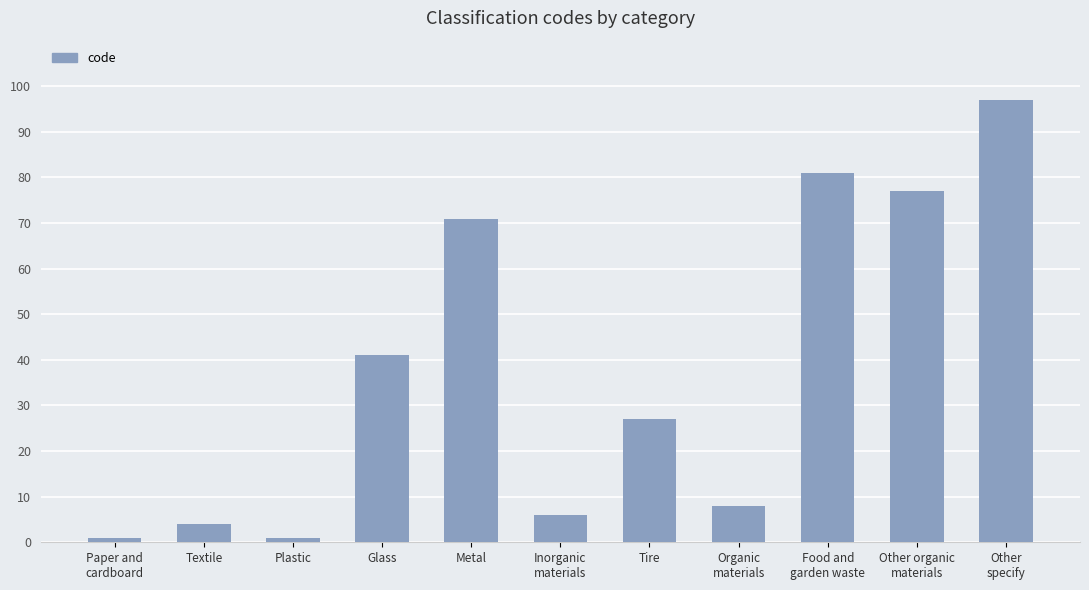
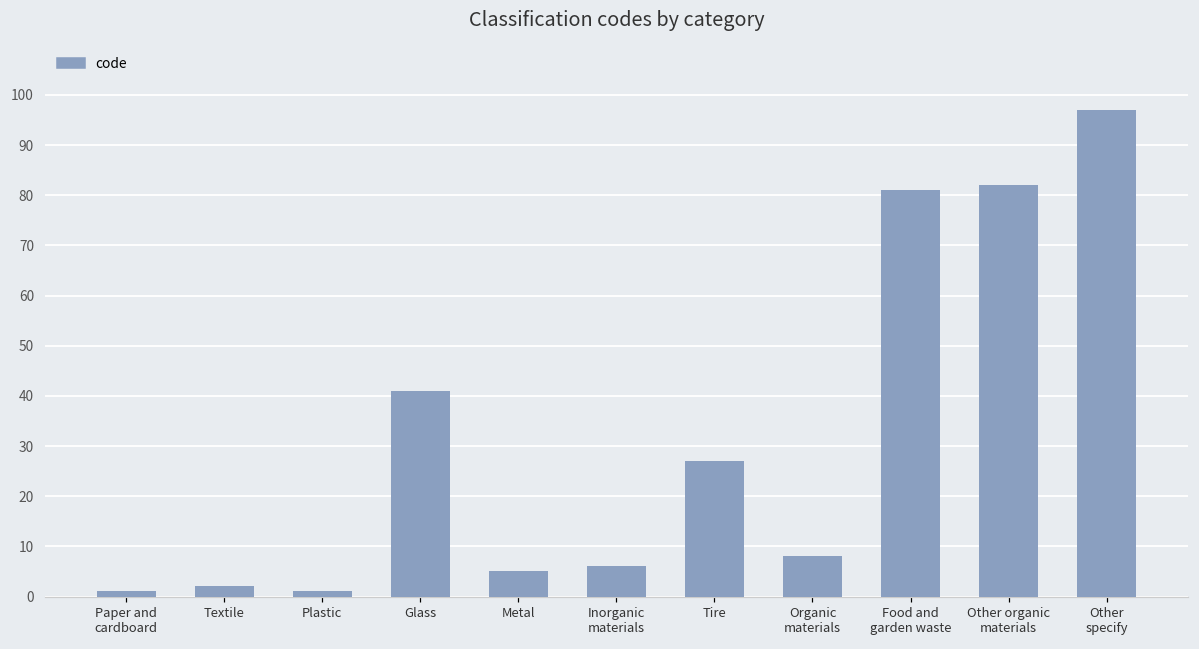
  {
    "Paper and cardboard": 1,
-   "Textile": 4,
+   "Textile": 2,
    "Plastic": 1,
    "Glass": 41,
-   "Metal": 71,
+   "Metal": 5,
    "Inorganic materials": 6,
    "Tire": 27,
    "Organic materials": 8,
    "Food and garden waste": 81,
-   "Other organic materials": 77,
+   "Other organic materials": 82,
    "Other specify": 97
  }
